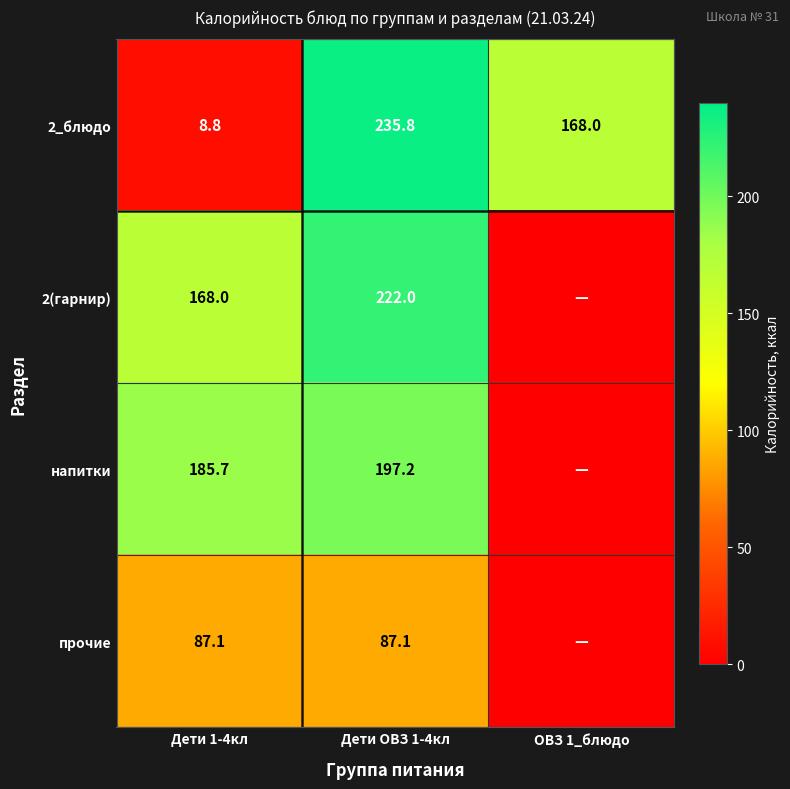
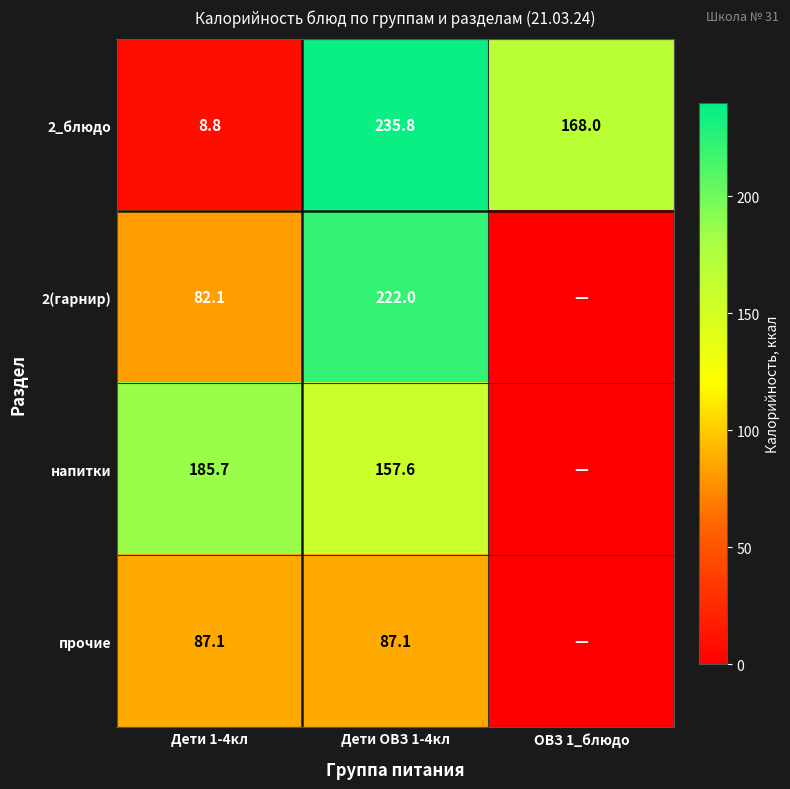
  {
    "2_блюдо": {
      "Дети 1-4кл": 8.8,
      "Дети ОВЗ 1-4кл": 235.8,
      "ОВЗ 1_блюдо": 168.0
    },
    "2(гарнир)": {
-     "Дети 1-4кл": 168.0,
+     "Дети 1-4кл": 82.1,
      "Дети ОВЗ 1-4кл": 222.0
    },
    "напитки": {
      "Дети 1-4кл": 185.7,
-     "Дети ОВЗ 1-4кл": 197.2
+     "Дети ОВЗ 1-4кл": 157.6
    },
    "прочие": {
      "Дети 1-4кл": 87.1,
      "Дети ОВЗ 1-4кл": 87.1
    }
  }
